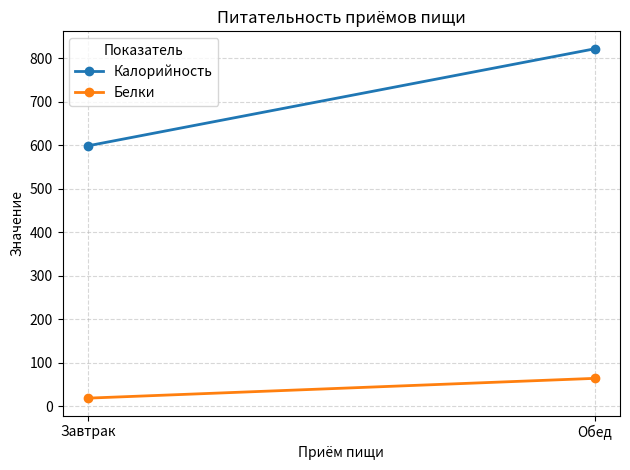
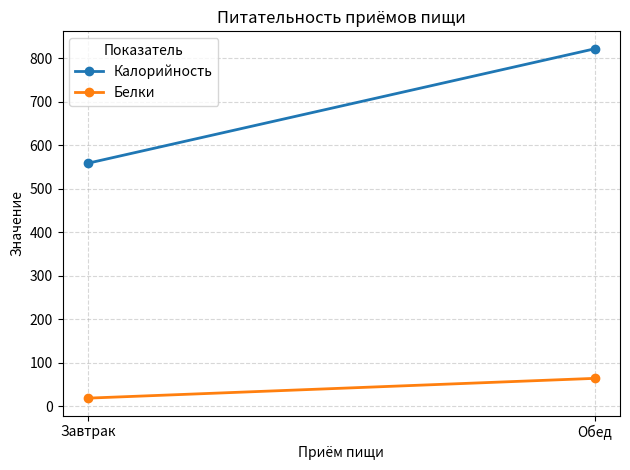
  {
    "Калорийность": {
-     "Завтрак": 600,
+     "Завтрак": 560,
      "Обед": 820
    },
    "Белки": {
      "Завтрак": 20,
      "Обед": 60
    }
  }
